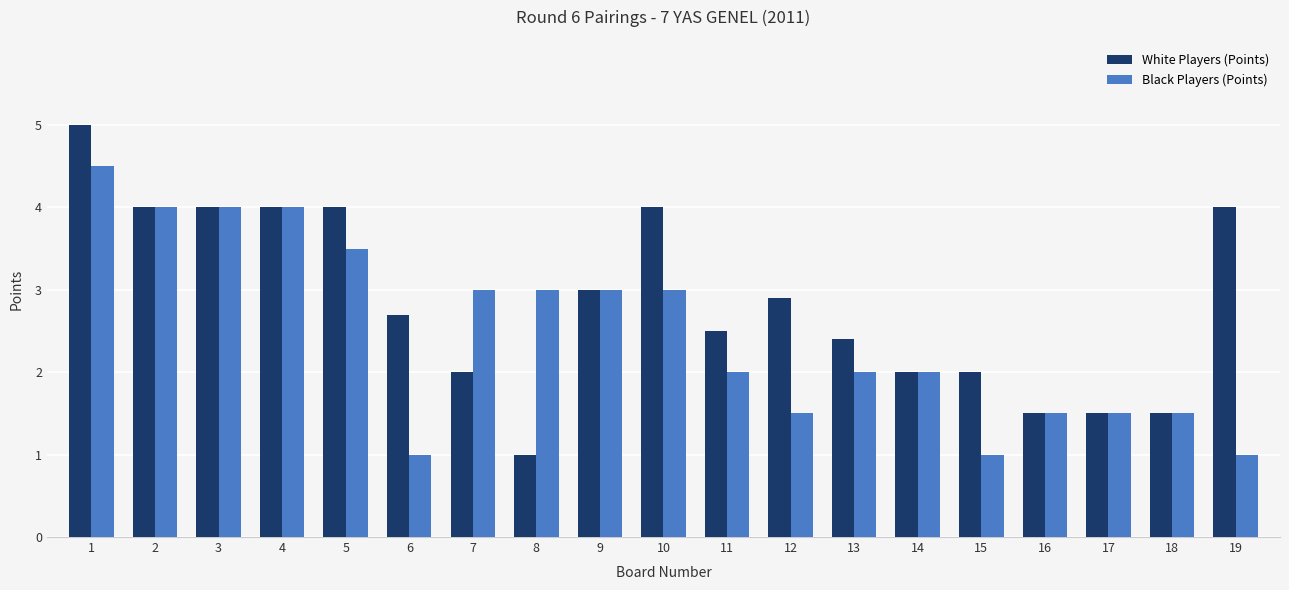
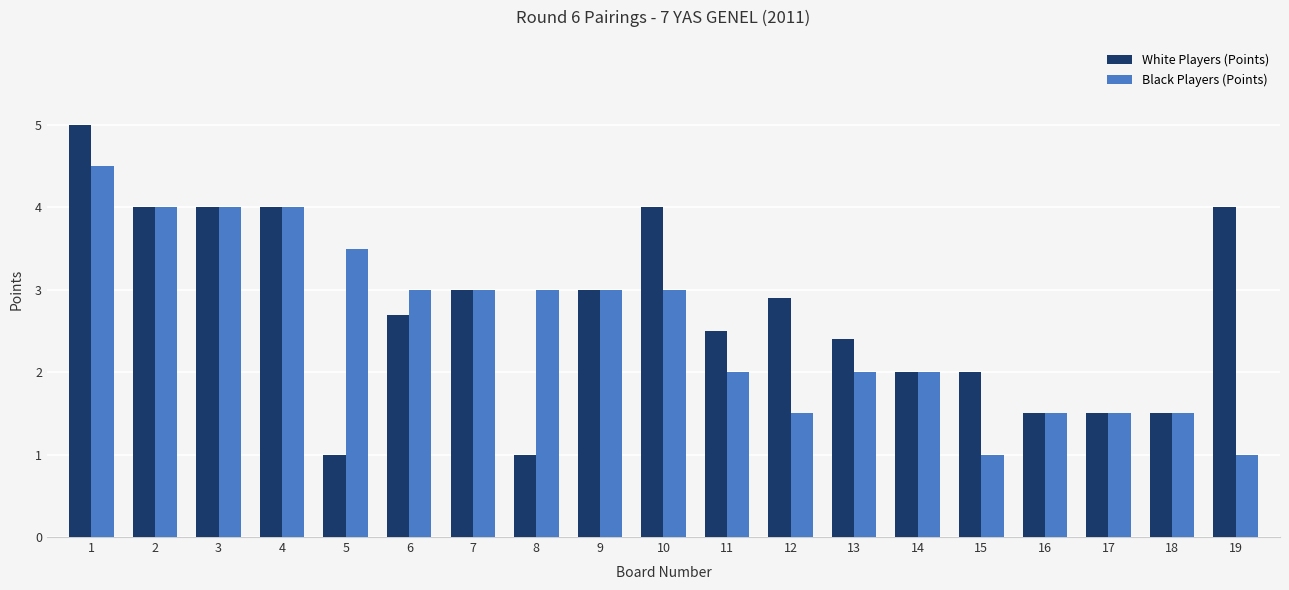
  {
    "White Players (Points)": {
      "1": 5,
      "2": 4,
      "3": 4,
      "4": 4,
-     "5": 4,
+     "5": 1,
      "6": 2.7,
-     "7": 2,
+     "7": 3,
      "8": 1,
      "9": 3,
      "10": 4,
      "11": 2.5,
      "12": 2.9,
      "13": 2.4,
      "14": 2,
      "15": 2,
      "16": 1.5,
      "17": 1.5,
      "18": 1.5,
      "19": 4
    },
    "Black Players (Points)": {
      "1": 4.5,
      "2": 4,
      "3": 4,
      "4": 4,
      "5": 3.5,
-     "6": 1,
+     "6": 3,
      "7": 3,
      "8": 3,
      "9": 3,
      "10": 3,
      "11": 2,
      "12": 1.5,
      "13": 2,
      "14": 2,
      "15": 1,
      "16": 1.5,
      "17": 1.5,
      "18": 1.5,
      "19": 1
    }
  }
